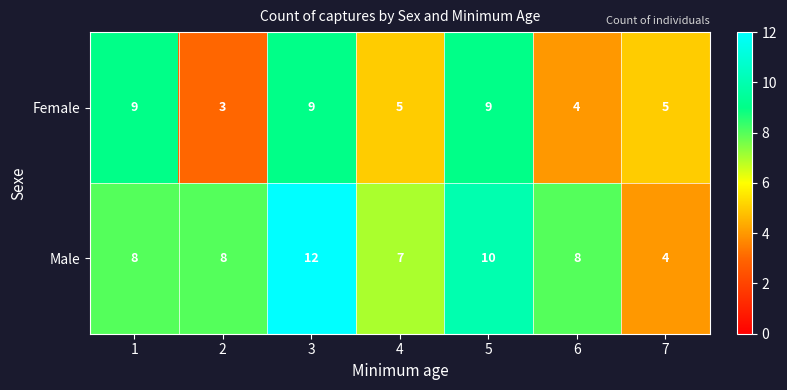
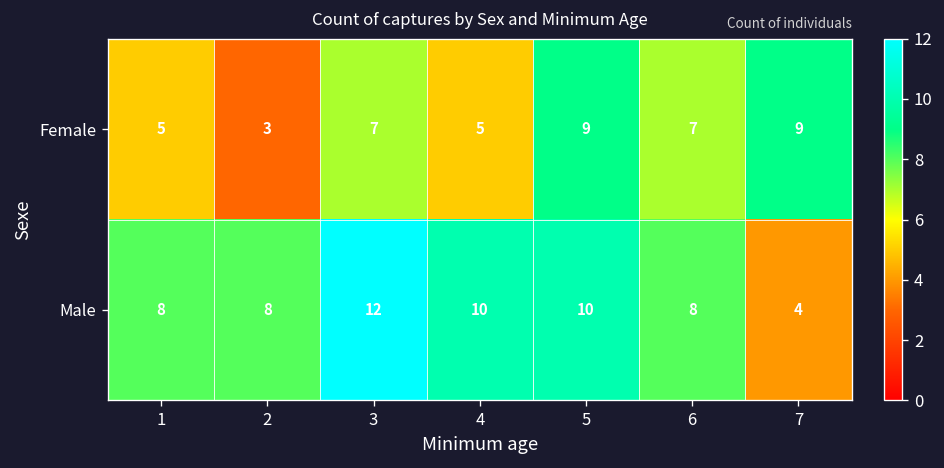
  {
    "Female": {
-     "1": 9,
+     "1": 5,
      "2": 3,
-     "3": 9,
+     "3": 7,
      "4": 5,
      "5": 9,
-     "6": 4,
-     "7": 5
+     "6": 7,
+     "7": 9
    },
    "Male": {
      "1": 8,
      "2": 8,
      "3": 12,
-     "4": 7,
+     "4": 10,
      "5": 10,
      "6": 8,
      "7": 4
    }
  }
